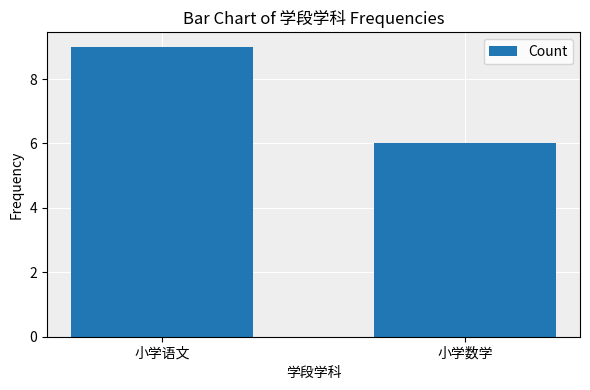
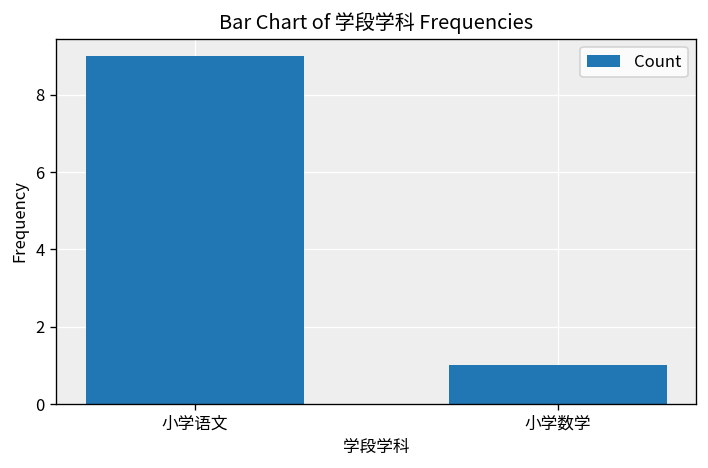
  {
    "小学语文": 9,
-   "小学数学": 6
+   "小学数学": 1
  }
